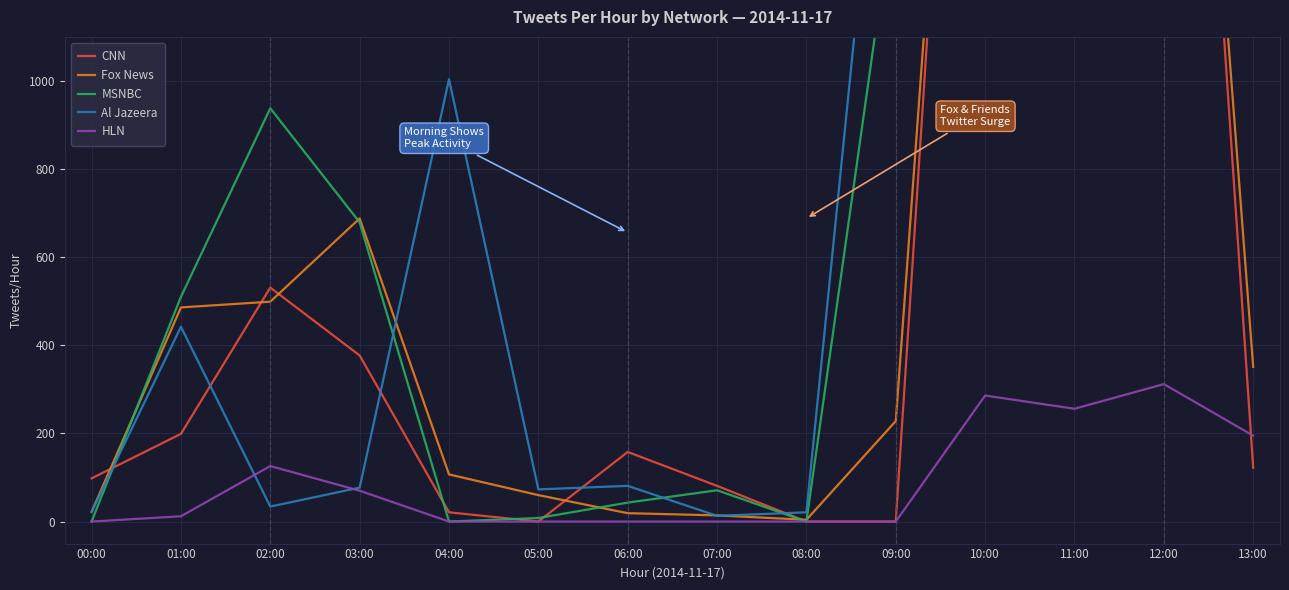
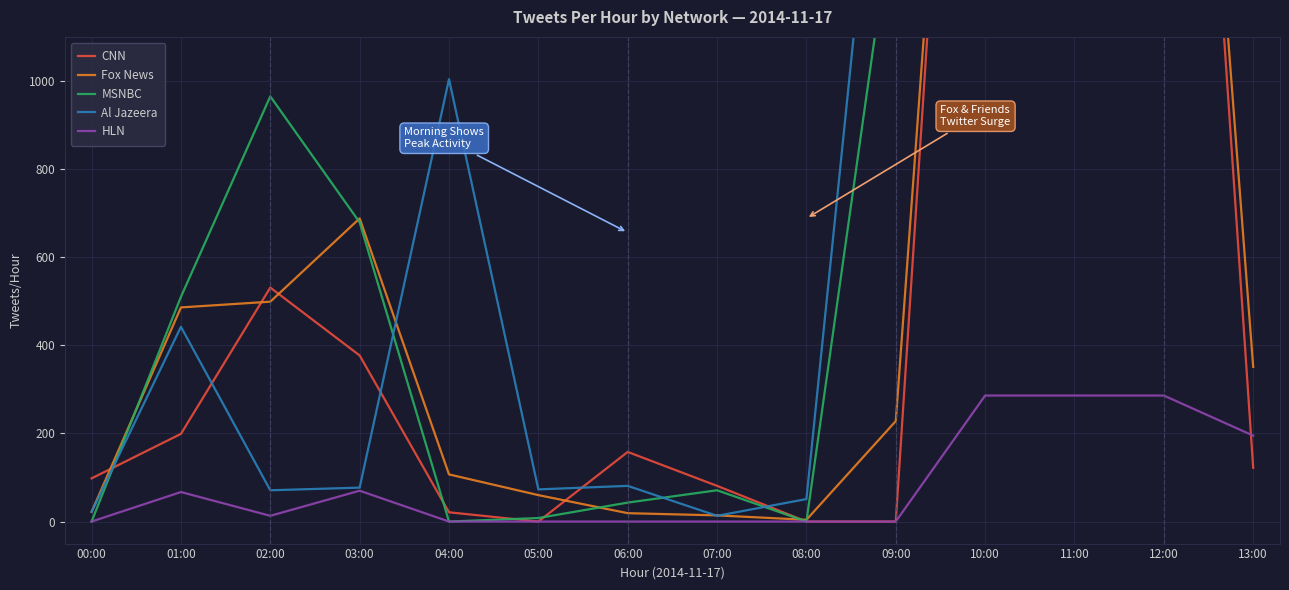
  {
    "MSNBC": {
      "01:00": 510,
-     "02:00": 940,
+     "02:00": 970,
      "03:00": 680,
      "05:00": 10,
      "06:00": 40,
      "07:00": 70
    },
    "Al Jazeera": {
      "01:00": 440,
-     "02:00": 30,
+     "02:00": 70,
      "03:00": 80,
      "04:00": 1000,
      "05:00": 70,
      "06:00": 80,
-     "08:00": 20
+     "08:00": 50
    },
    "HLN": {
-     "01:00": 10,
-     "02:00": 130,
+     "01:00": 70,
+     "02:00": 10,
      "03:00": 70,
      "06:00": 0,
      "07:00": 0,
      "10:00": 290,
-     "11:00": 260,
-     "12:00": 310,
+     "11:00": 290,
+     "12:00": 290,
      "13:00": 200
    }
  }
